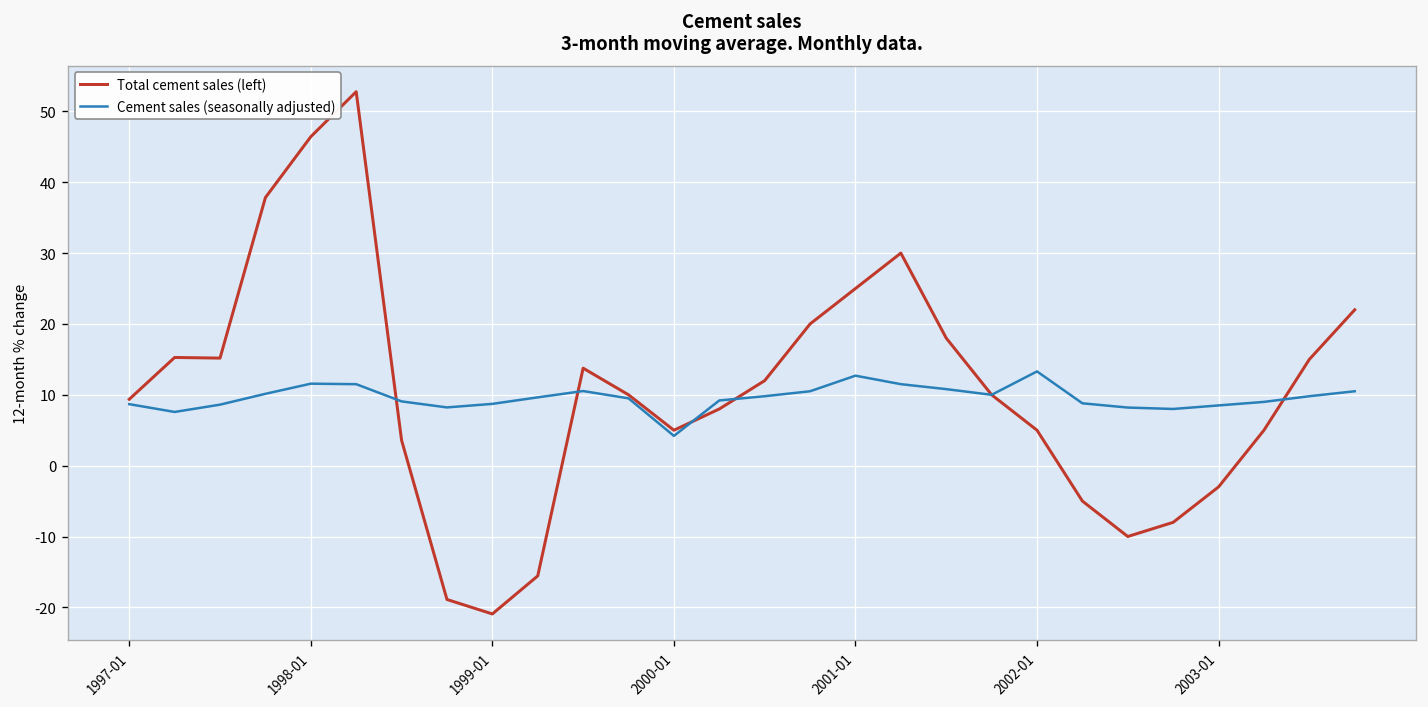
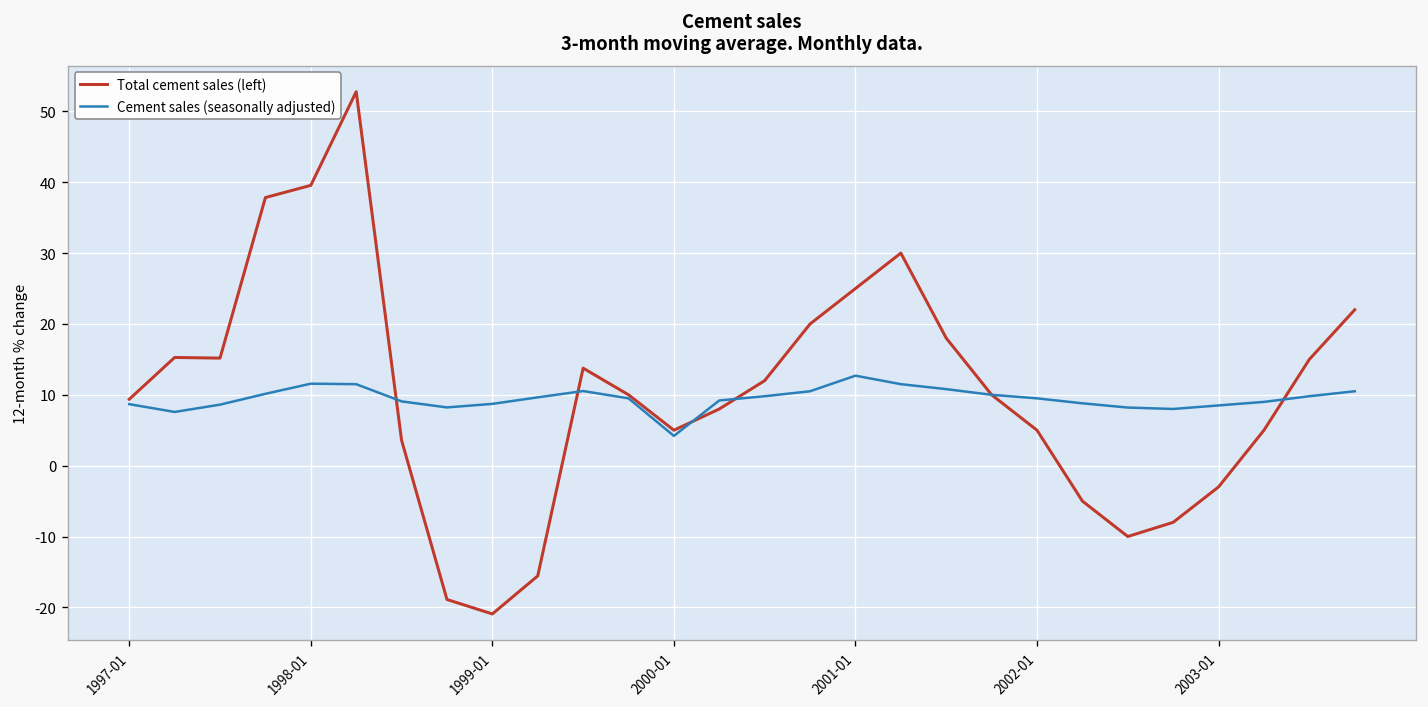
  {
    "Total cement sales (left)": {
      "1997-01": 9,
-     "1998-01": 46,
+     "1998-01": 40,
      "1999-01": -21,
      "2000-01": 5,
      "2001-01": 25,
      "2002-01": 5,
      "2003-01": -3
    },
    "Cement sales (seasonally adjusted)": {
      "1997-01": 9,
      "1998-01": 12,
      "1999-01": 9,
      "2000-01": 4,
      "2001-01": 13,
-     "2002-01": 13,
+     "2002-01": 10,
      "2003-01": 9
    }
  }
